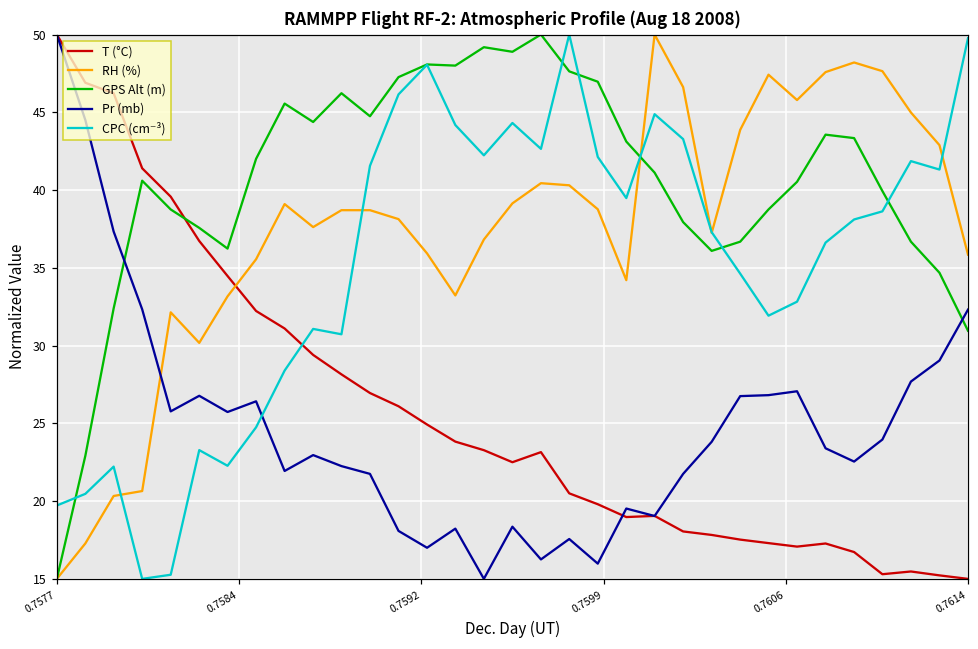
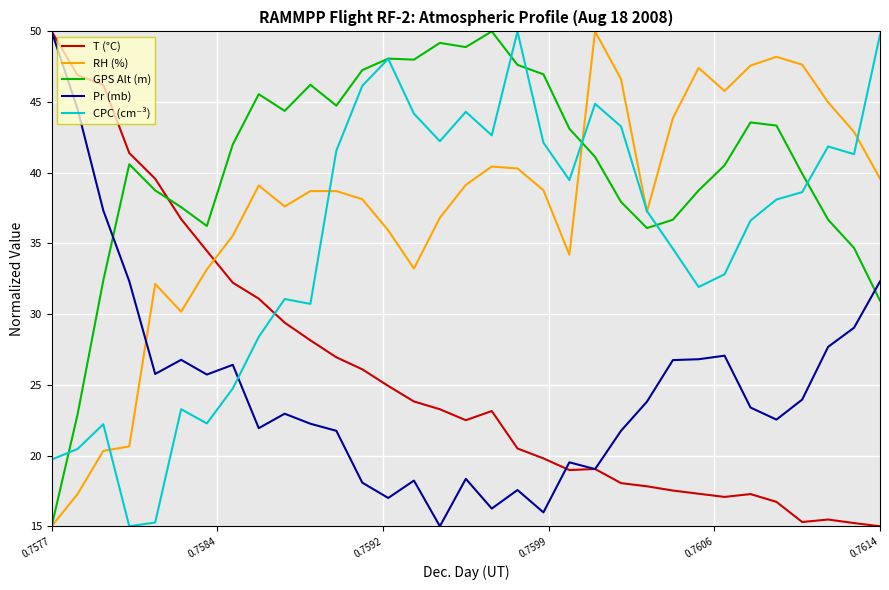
  {
    "T (°C)": {
      "0.7614": 15.0
    },
    "RH (%)": {
-     "0.7614": 35.8
+     "0.7614": 39.6
    },
    "GPS Alt (m)": {
      "0.7614": 31.0
    },
    "Pr (mb)": {
      "0.7614": 32.3
    },
    "CPC (cm⁻³)": {
      "0.7577": 19.7,
      "0.7614": 49.8
    }
  }
